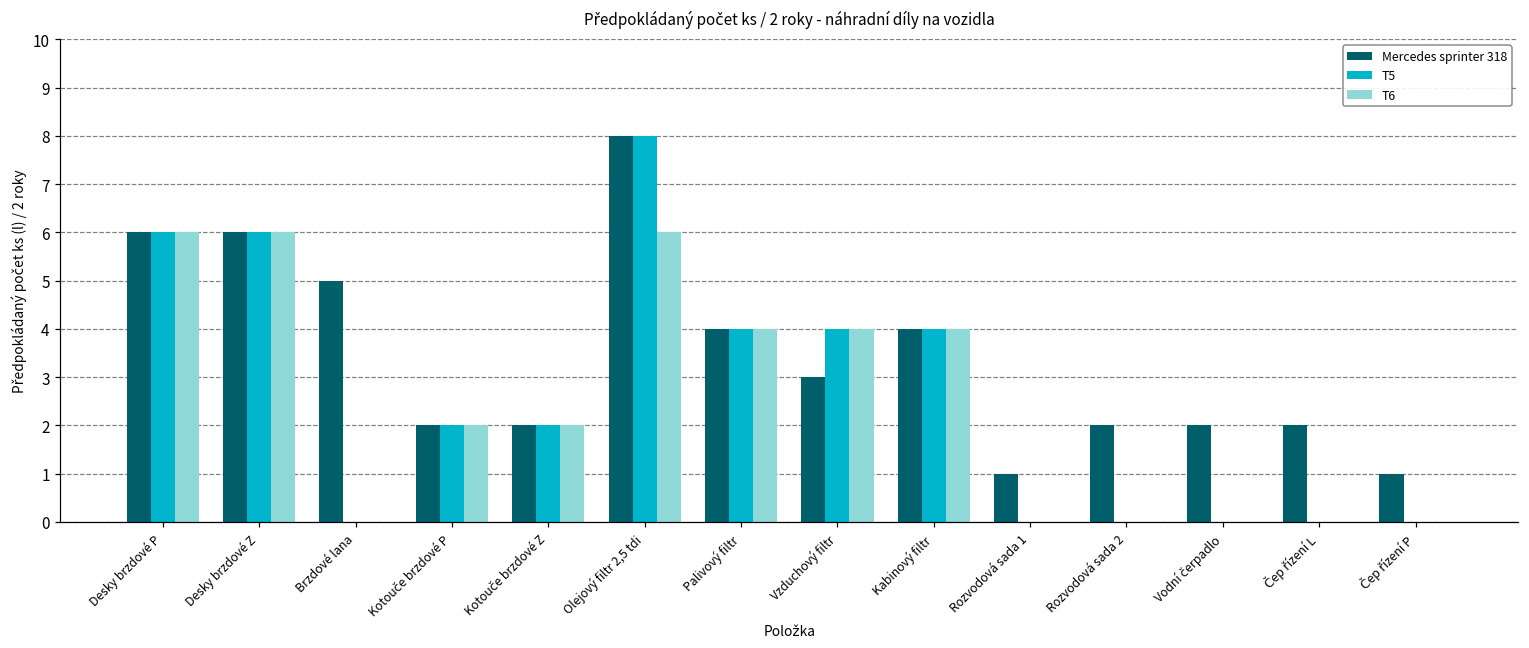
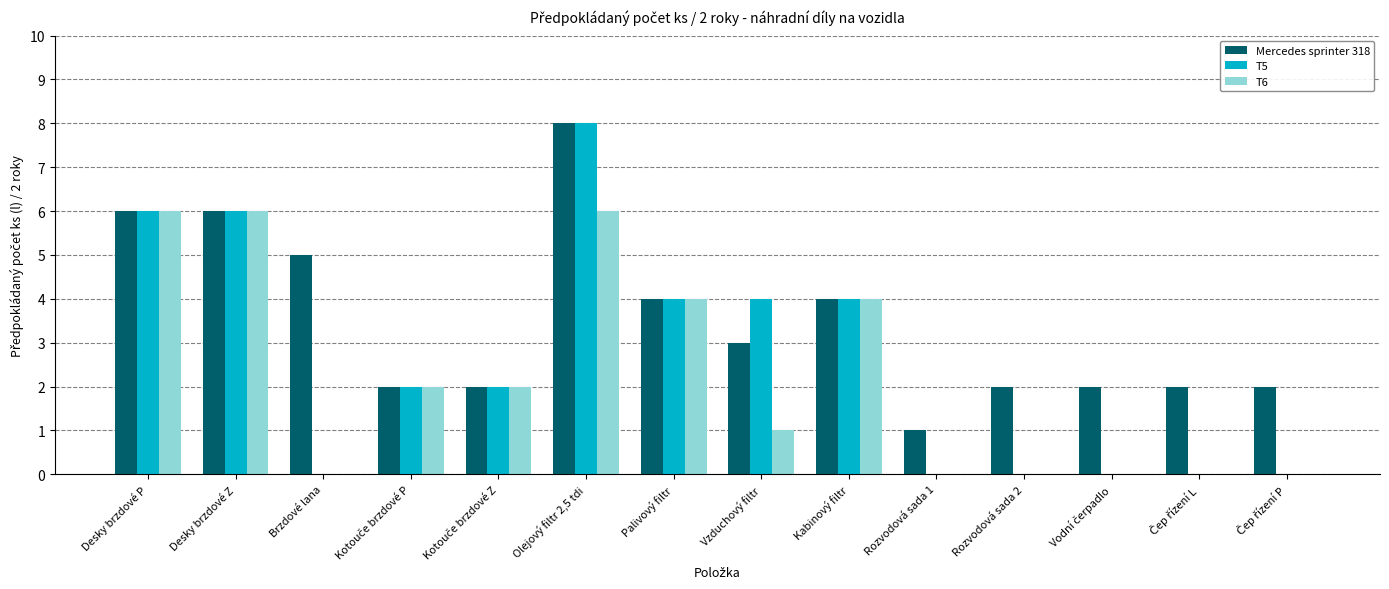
  {
    "Mercedes sprinter 318": {
      "Desky brzdové P": 6,
      "Desky brzdové Z": 6,
      "Brzdové lana": 5,
      "Kotouče brzdové P": 2,
      "Kotouče brzdové Z": 2,
      "Olejový filtr 2,5 tdi": 8,
      "Palivový filtr": 4,
      "Vzduchový filtr": 3,
      "Kabinový filtr": 4,
      "Rozvodová sada 1": 1,
      "Rozvodová sada 2": 2,
      "Vodní čerpadlo": 2,
      "Čep řízení L": 2,
-     "Čep řízení P": 1
+     "Čep řízení P": 2
    },
    "T5": {
      "Desky brzdové P": 6,
      "Desky brzdové Z": 6,
      "Brzdové lana": 0,
      "Kotouče brzdové P": 2,
      "Kotouče brzdové Z": 2,
      "Olejový filtr 2,5 tdi": 8,
      "Palivový filtr": 4,
      "Vzduchový filtr": 4,
      "Kabinový filtr": 4,
      "Rozvodová sada 1": 0,
      "Rozvodová sada 2": 0,
      "Vodní čerpadlo": 0,
      "Čep řízení L": 0,
      "Čep řízení P": 0
    },
    "T6": {
      "Desky brzdové P": 6,
      "Desky brzdové Z": 6,
      "Brzdové lana": 0,
      "Kotouče brzdové P": 2,
      "Kotouče brzdové Z": 2,
      "Olejový filtr 2,5 tdi": 6,
      "Palivový filtr": 4,
-     "Vzduchový filtr": 4,
+     "Vzduchový filtr": 1,
      "Kabinový filtr": 4,
      "Rozvodová sada 1": 0,
      "Rozvodová sada 2": 0,
      "Vodní čerpadlo": 0,
      "Čep řízení L": 0,
      "Čep řízení P": 0
    }
  }
